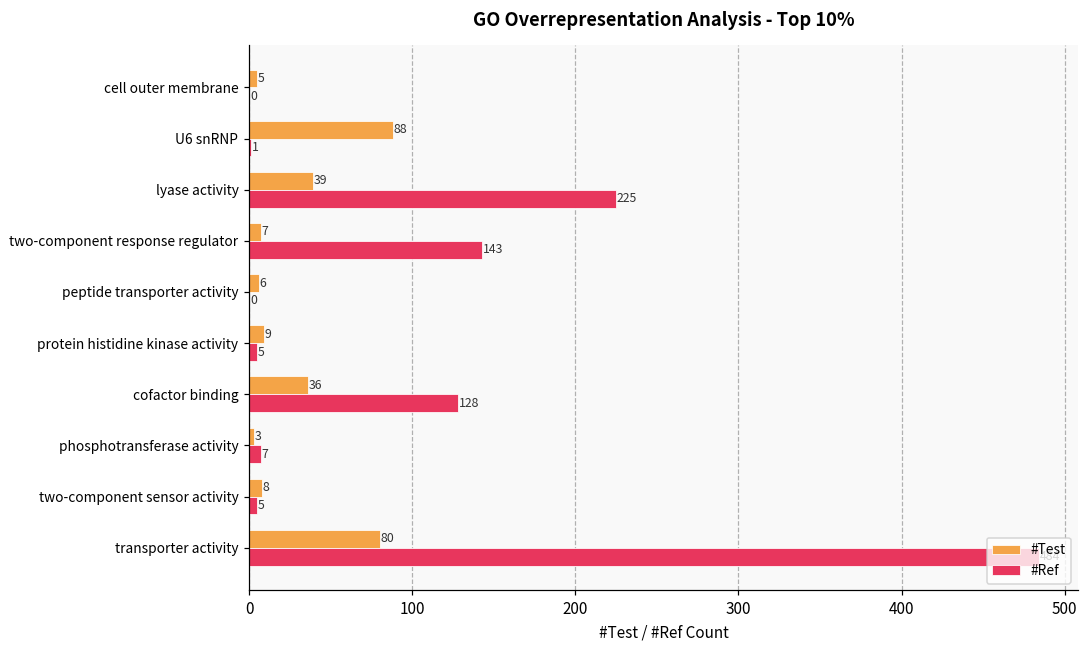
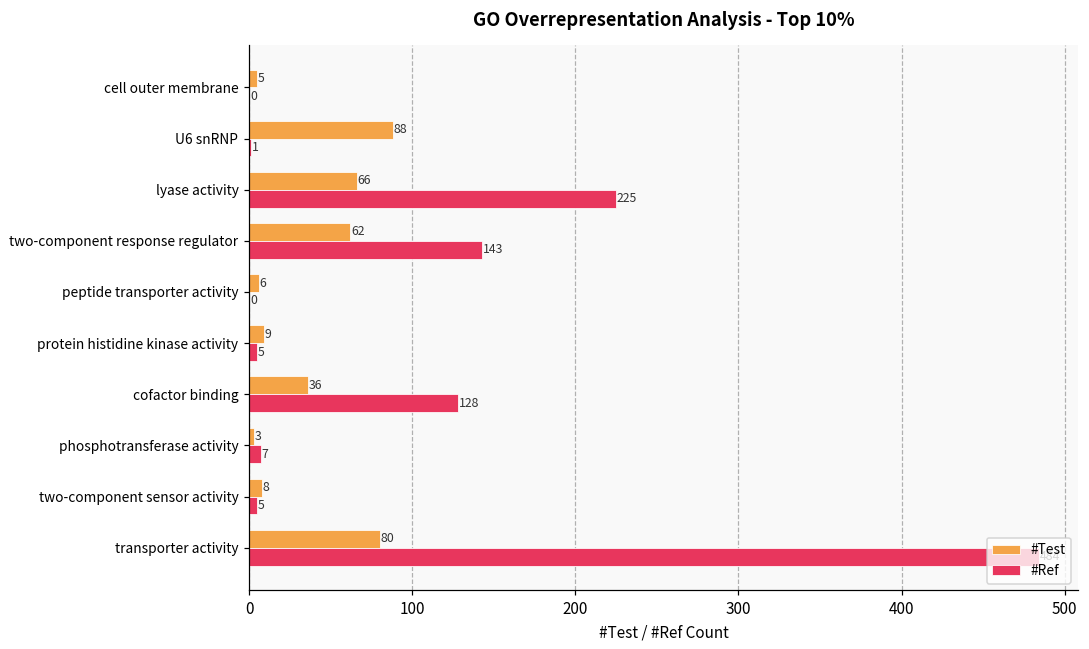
  {
    "#Test": {
      "cell outer membrane": 5,
      "U6 snRNP": 88,
-     "lyase activity": 39,
-     "two-component response regulator": 7,
+     "lyase activity": 66,
+     "two-component response regulator": 62,
      "peptide transporter activity": 6,
      "protein histidine kinase activity": 9,
      "cofactor binding": 36,
      "phosphotransferase activity": 3,
      "two-component sensor activity": 8,
      "transporter activity": 80
    },
    "#Ref": {
      "cell outer membrane": 0,
      "U6 snRNP": 1,
      "lyase activity": 225,
      "two-component response regulator": 143,
      "peptide transporter activity": 0,
      "protein histidine kinase activity": 5,
      "cofactor binding": 128,
      "phosphotransferase activity": 7,
      "two-component sensor activity": 5
    }
  }
